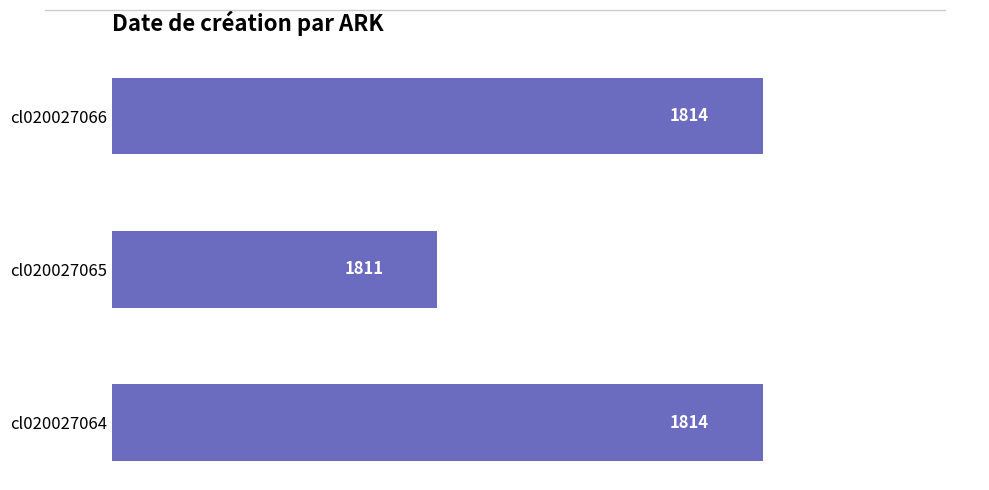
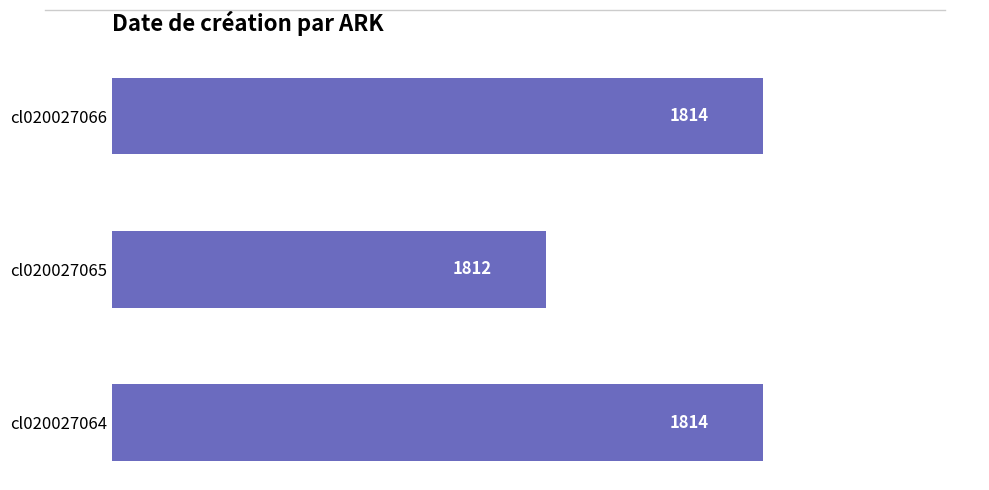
  {
    "cl020027066": 1814,
-   "cl020027065": 1811,
+   "cl020027065": 1812,
    "cl020027064": 1814
  }
